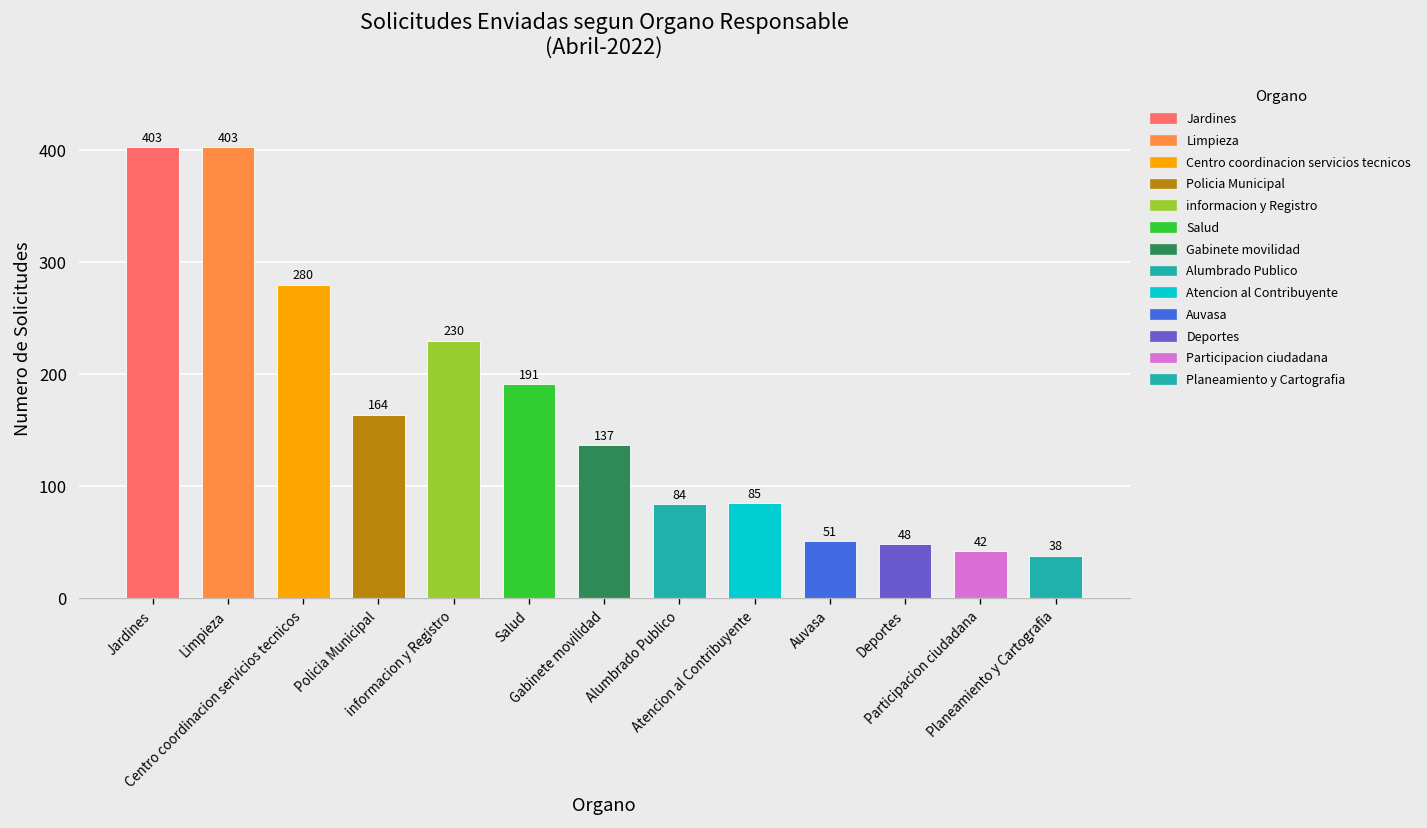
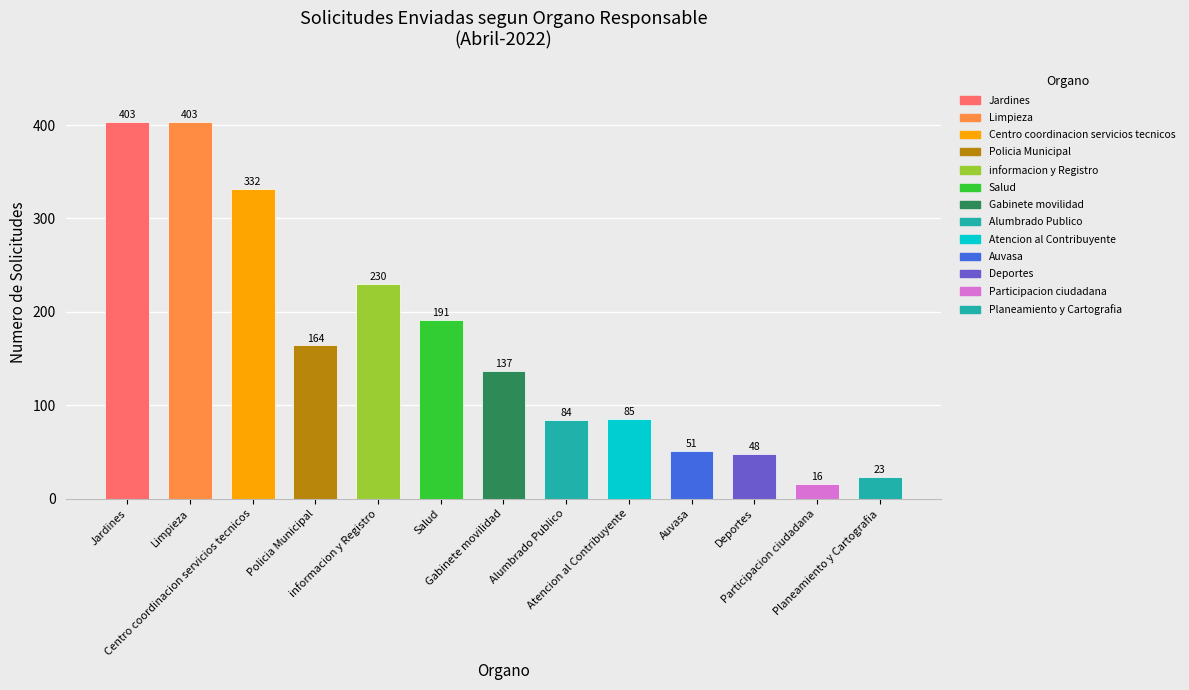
  {
    "Jardines": 403,
    "Limpieza": 403,
-   "Centro coordinacion servicios tecnicos": 280,
+   "Centro coordinacion servicios tecnicos": 332,
    "Policia Municipal": 164,
    "informacion y Registro": 230,
    "Salud": 191,
    "Gabinete movilidad": 137,
    "Alumbrado Publico": 84,
    "Atencion al Contribuyente": 85,
    "Auvasa": 51,
    "Deportes": 48,
-   "Participacion ciudadana": 42,
-   "Planeamiento y Cartografia": 38
+   "Participacion ciudadana": 16,
+   "Planeamiento y Cartografia": 23
  }
